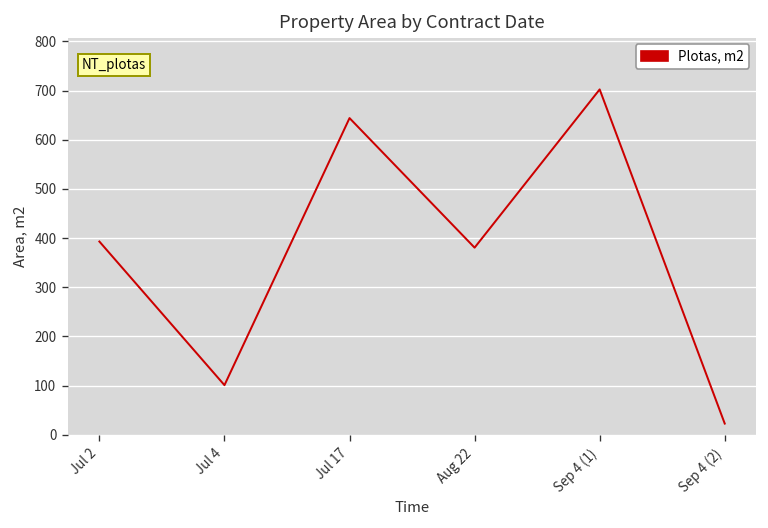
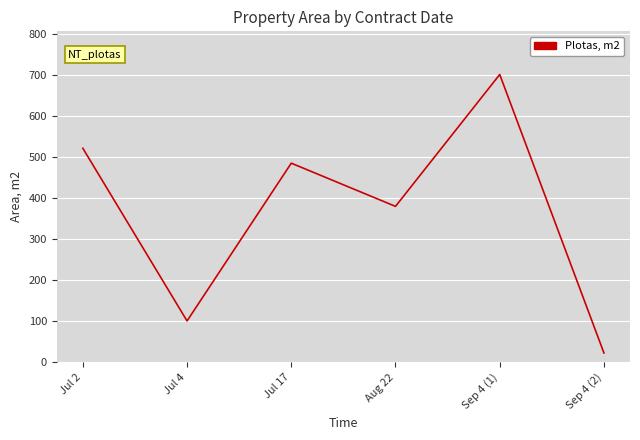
  {
-   "Jul 2": 390,
+   "Jul 2": 520,
    "Jul 4": 100,
-   "Jul 17": 640,
+   "Jul 17": 490,
    "Aug 22": 380,
    "Sep 4 (1)": 700,
    "Sep 4 (2)": 20
  }
